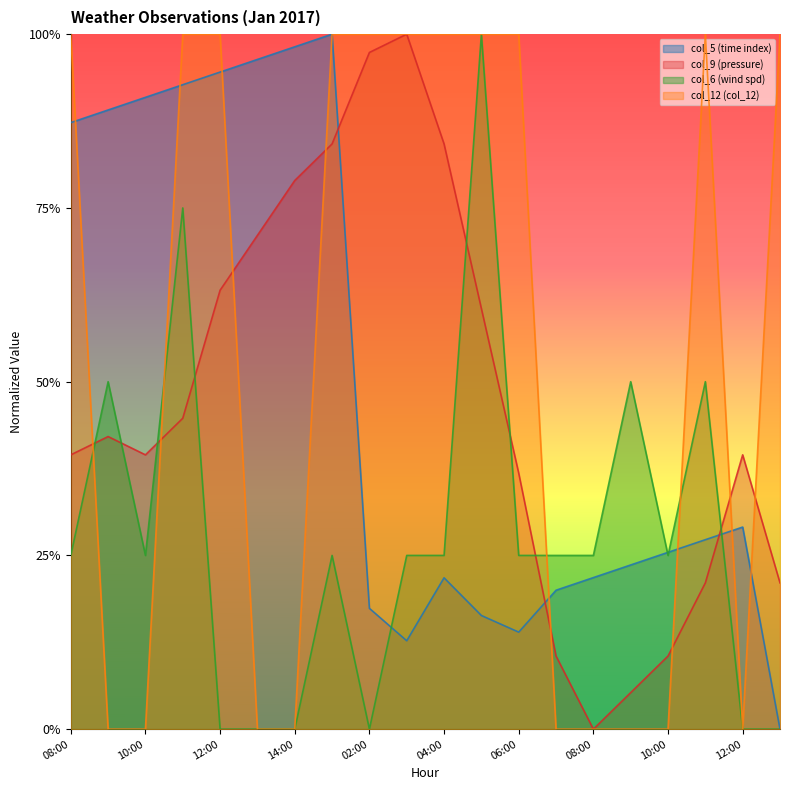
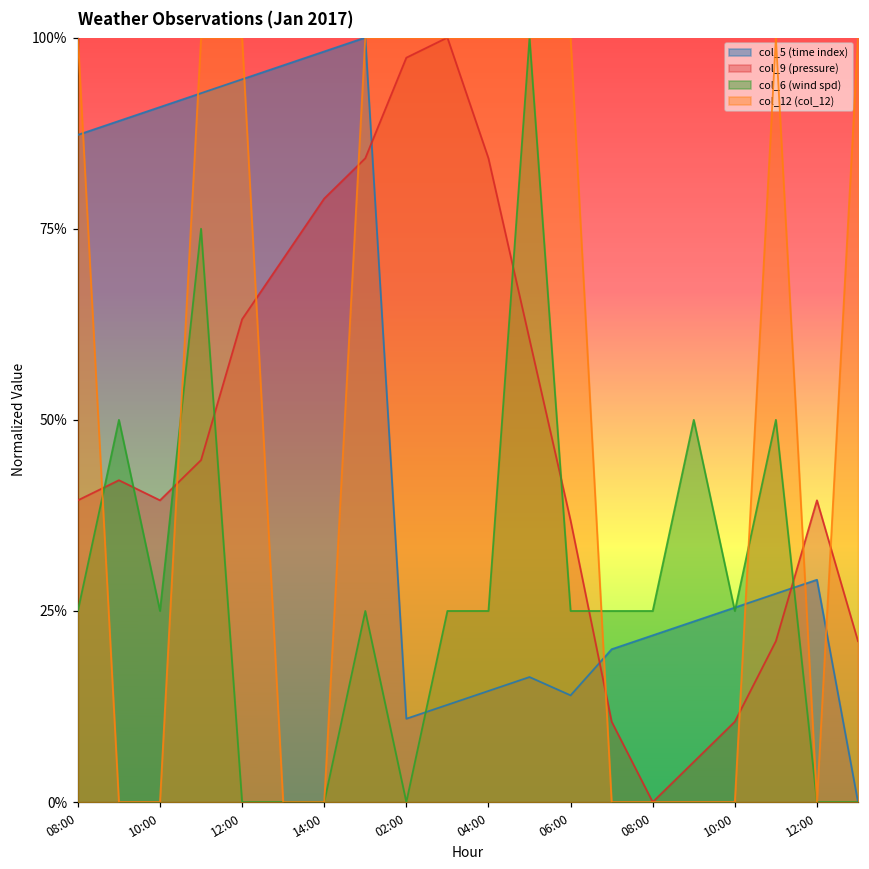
  {
    "col_5 (time index)": {
      "14:00": "98%",
-     "02:00": "17%",
-     "04:00": "22%",
+     "02:00": "11%",
+     "04:00": "15%",
      "06:00": "14%"
    },
    "col_6 (wind spd)": {
      "02:00": "0%",
      "04:00": "25%",
      "06:00": "25%"
    }
  }
